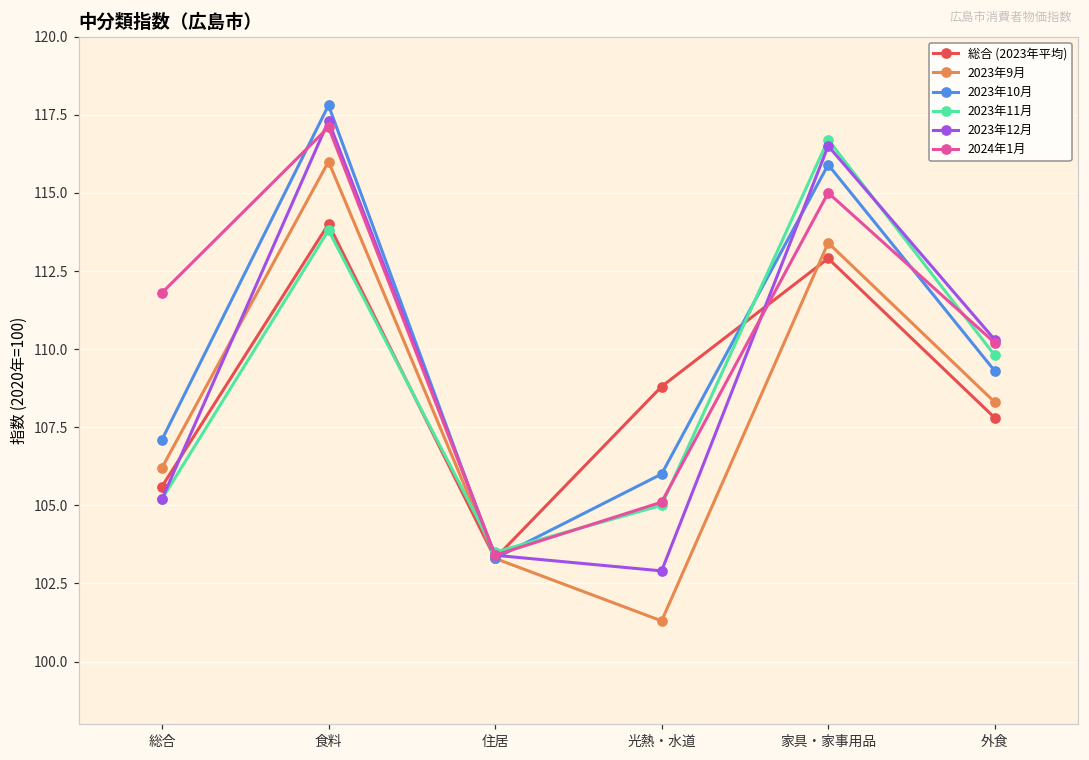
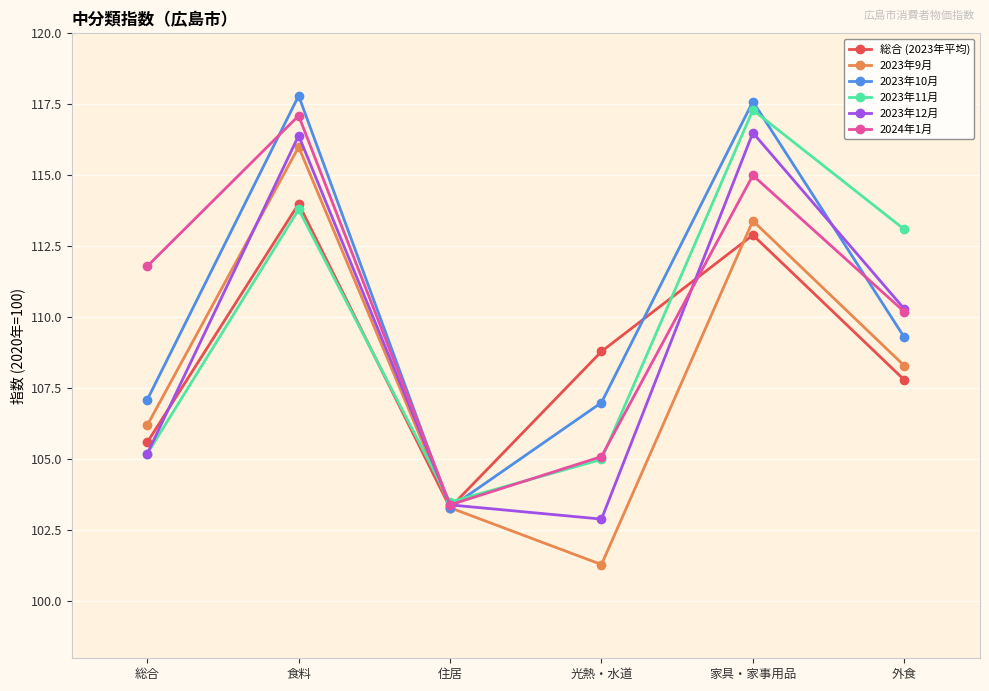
  {
    "2023年10月": {
      "総合": 107.1,
      "食料": 117.8,
-     "光熱・水道": 106,
-     "家具・家事用品": 115.9,
+     "光熱・水道": 107,
+     "家具・家事用品": 117.6,
      "外食": 109.3
    },
    "2023年11月": {
      "食料": 113.8,
      "住居": 103.5,
      "光熱・水道": 105.0,
-     "家具・家事用品": 116.7,
-     "外食": 109.8
+     "家具・家事用品": 117.3,
+     "外食": 113.1
    },
    "2023年12月": {
-     "食料": 117.3,
+     "食料": 116.4,
      "光熱・水道": 102.9,
      "家具・家事用品": 116.5,
      "外食": 110.3
    },
    "2024年1月": {
      "総合": 111.8,
      "食料": 117.1,
      "光熱・水道": 105.1,
      "家具・家事用品": 115.0,
      "外食": 110.2
    }
  }
